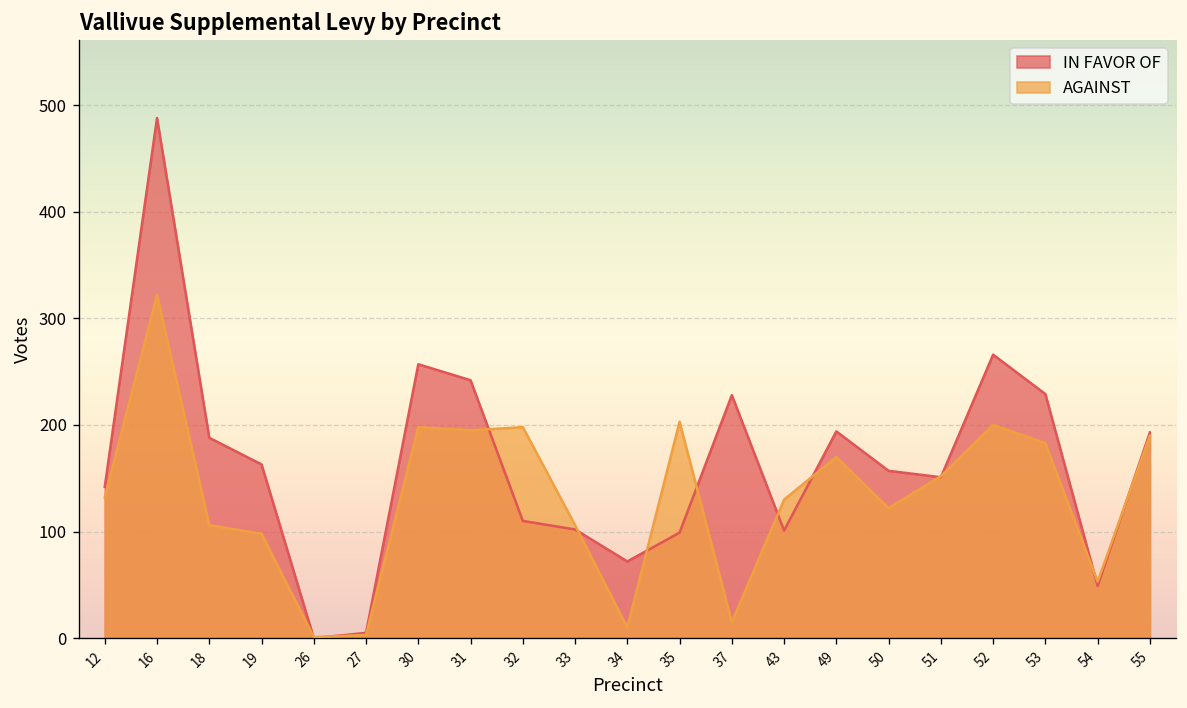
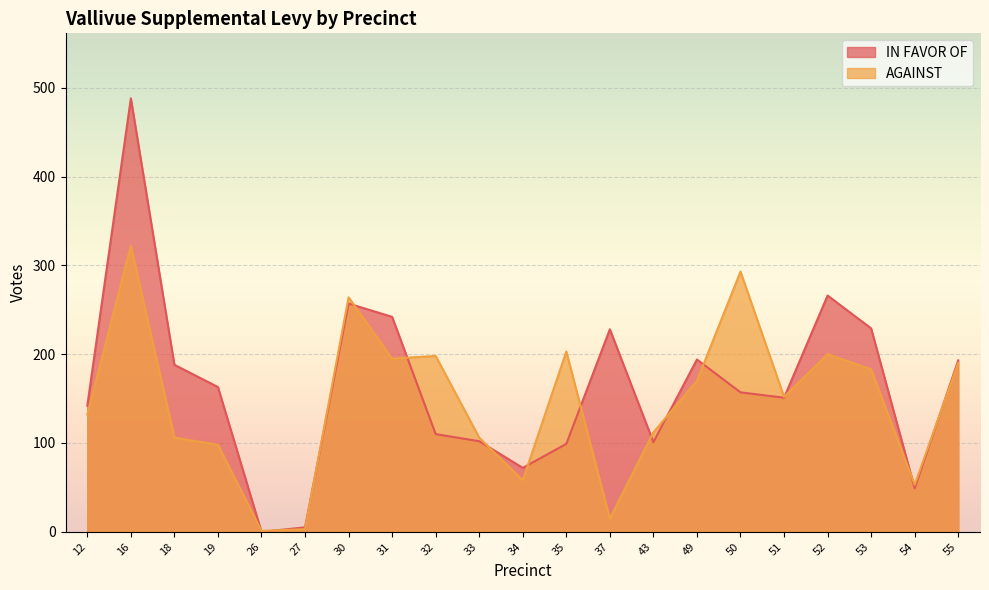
  {
    "IN FAVOR OF": {
      "12": 140,
      "16": 490,
      "18": 190,
      "19": 160,
      "30": 260,
      "31": 240,
      "32": 110,
      "33": 100,
      "34": 70,
      "35": 100,
      "37": 230,
      "43": 100,
      "49": 190,
      "50": 160,
      "52": 270,
      "53": 230,
      "54": 50,
      "55": 190
    },
    "AGAINST": {
      "12": 130,
      "16": 320,
      "18": 110,
      "19": 100,
-     "30": 200,
+     "30": 260,
      "31": 200,
      "32": 200,
      "33": 110,
-     "34": 10,
+     "34": 60,
      "35": 200,
      "37": 20,
-     "43": 130,
+     "43": 110,
      "49": 170,
-     "50": 120,
+     "50": 290,
      "52": 200,
      "53": 180,
      "54": 50,
      "55": 190
    }
  }
